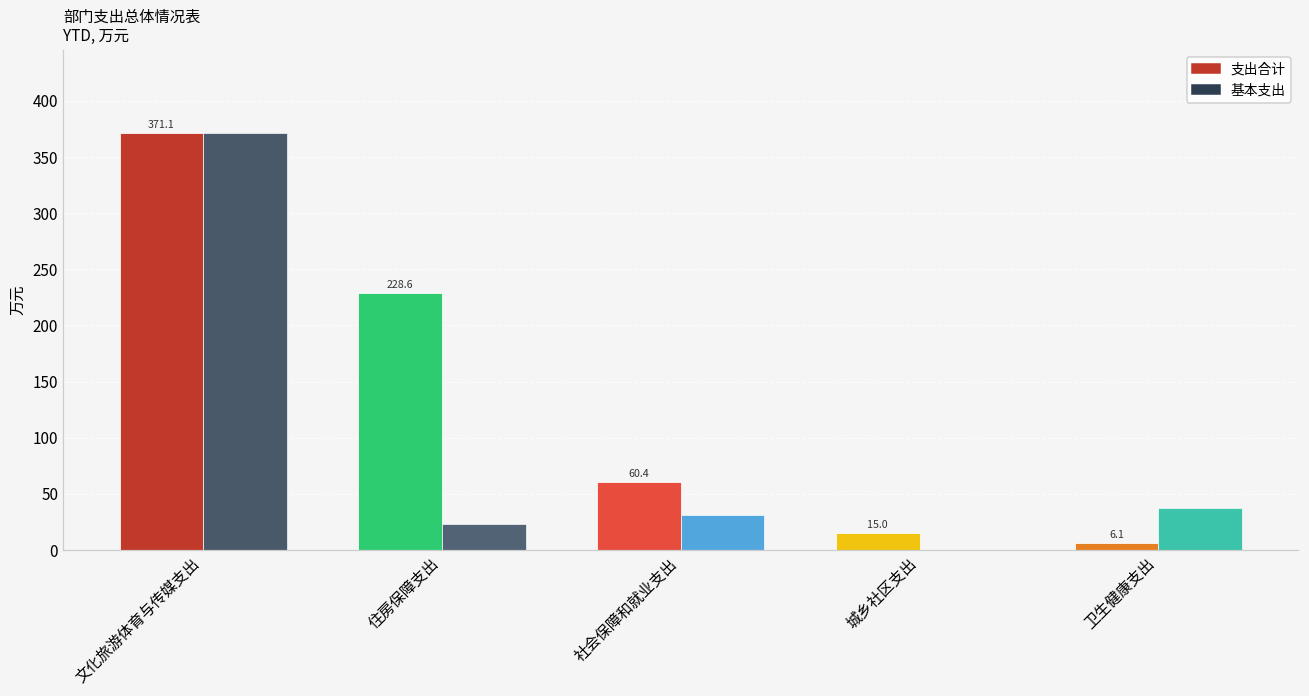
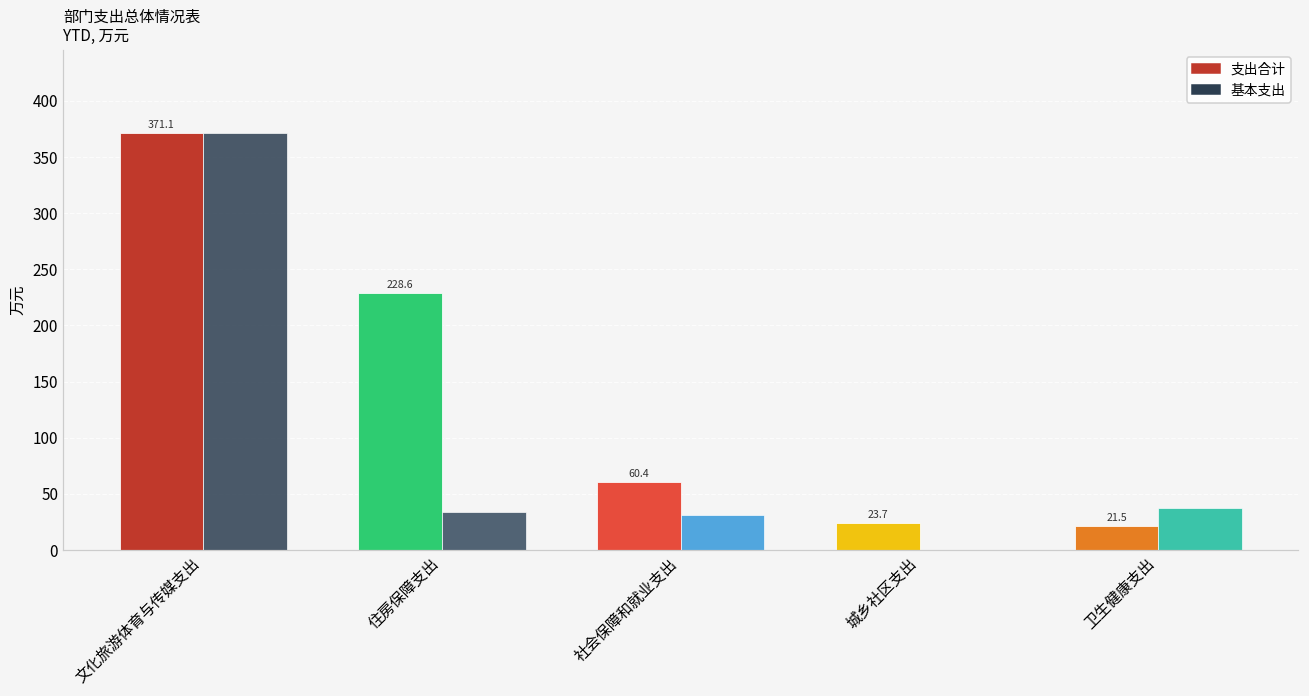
  {
    "支出合计": {
      "文化旅游体育与传媒支出": 371.1,
      "住房保障支出": 228.6,
      "社会保障和就业支出": 60.4,
-     "城乡社区支出": 15.0,
-     "卫生健康支出": 6.1
+     "城乡社区支出": 23.7,
+     "卫生健康支出": 21.5
    },
    "基本支出": {
      "文化旅游体育与传媒支出": 371,
-     "住房保障支出": 23,
+     "住房保障支出": 34,
      "社会保障和就业支出": 31,
      "城乡社区支出": 0,
      "卫生健康支出": 37
    }
  }
